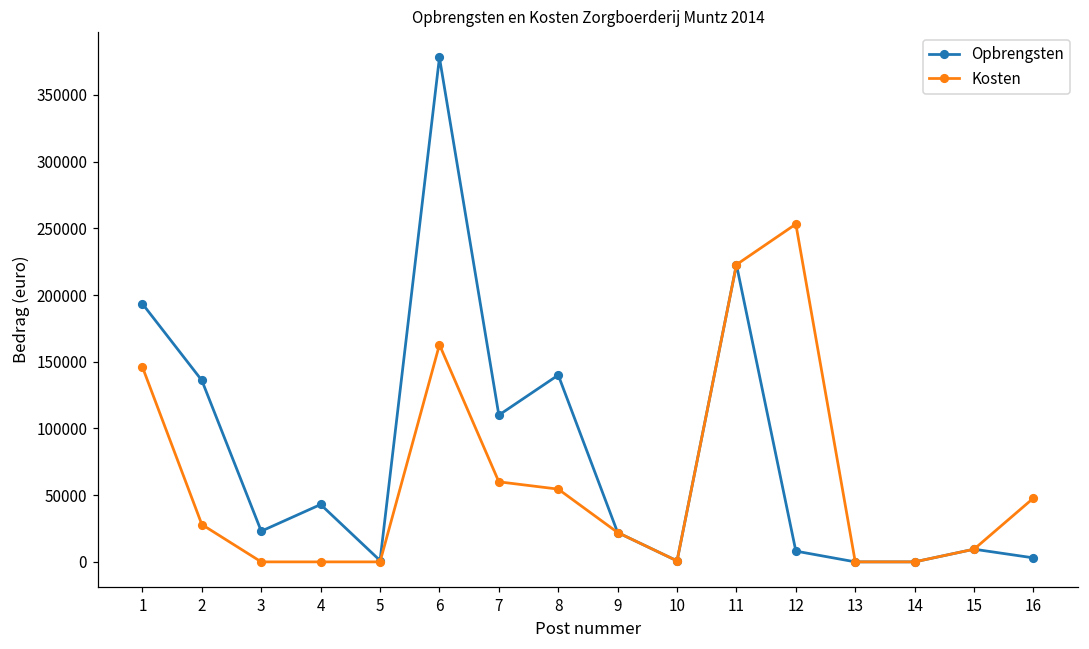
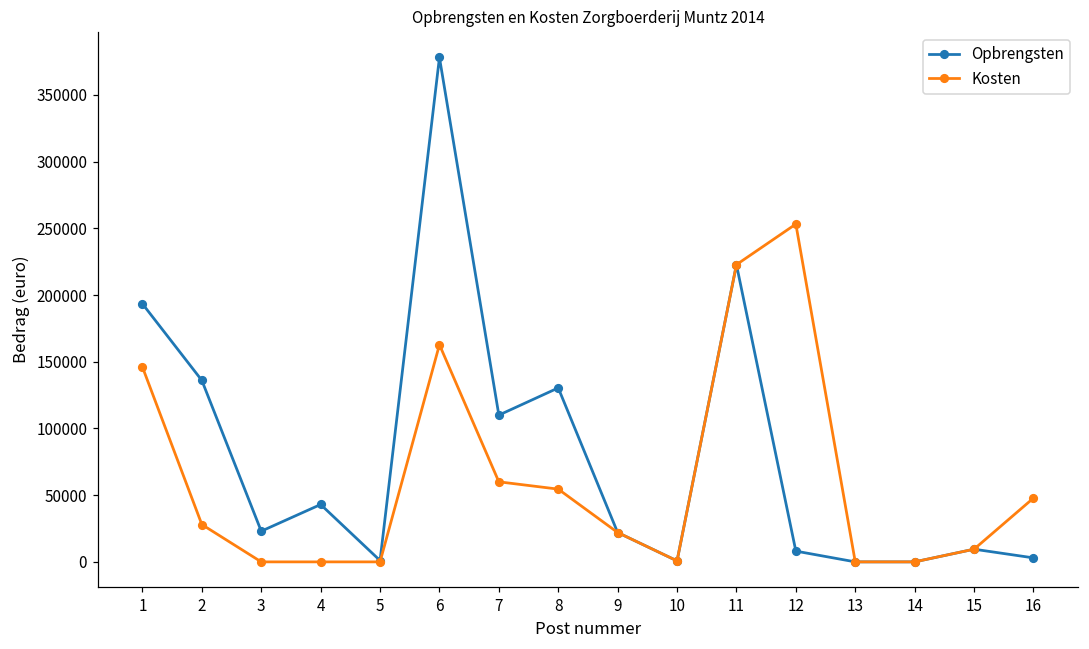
  {
    "Opbrengsten": {
      "1": 193000,
      "2": 136000,
      "3": 23000,
      "4": 43000,
      "6": 378000,
      "7": 110000,
-     "8": 140000,
+     "8": 130000,
      "12": 8000,
      "16": 3000
    },
    "Kosten": {
      "1": 146000,
      "2": 28000,
      "3": 0,
      "4": 0,
      "6": 163000,
      "7": 60000,
      "8": 55000,
      "12": 253000,
      "16": 48000
    }
  }
